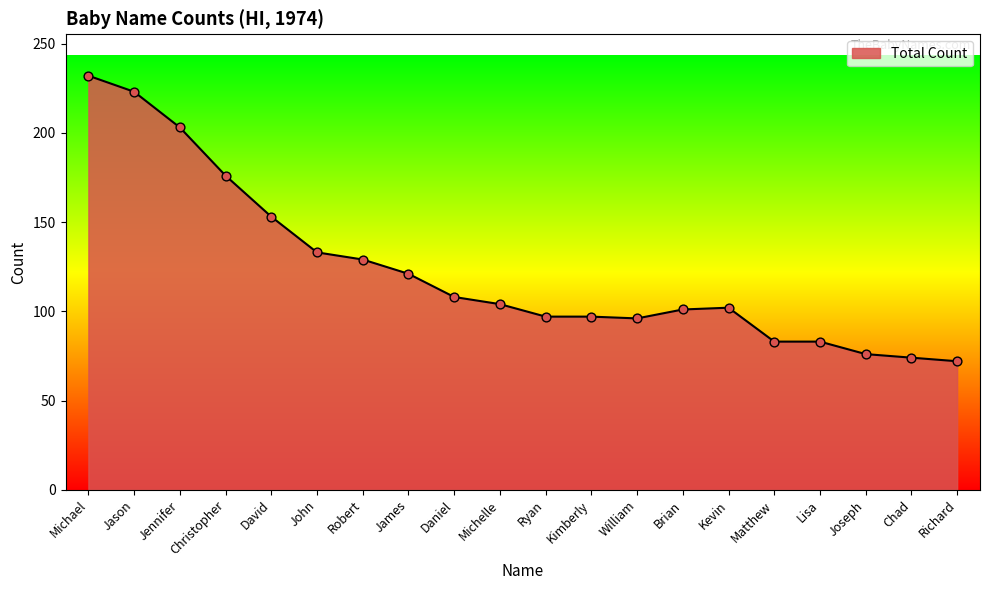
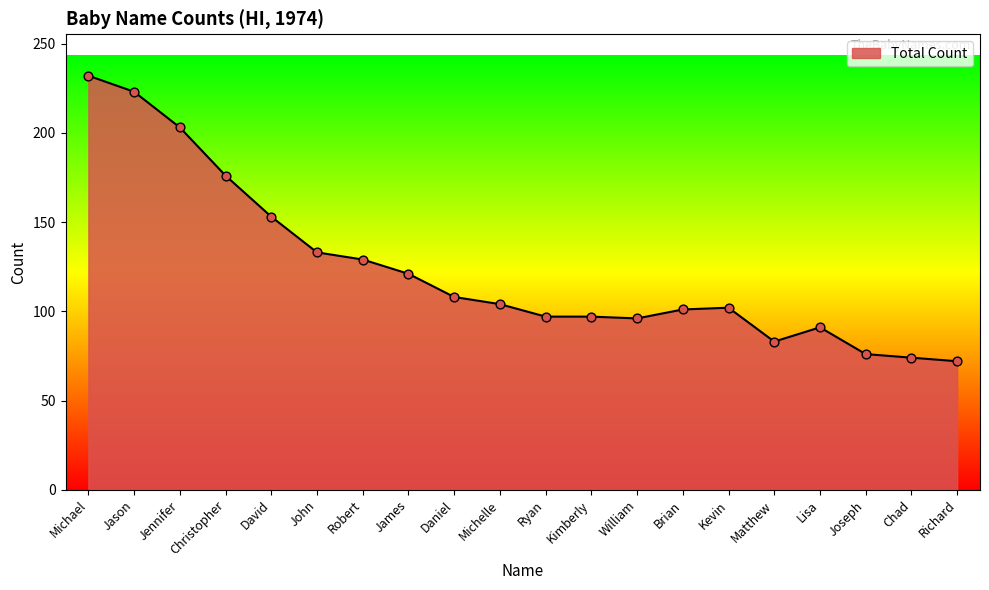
  {
    "Michael": 232,
    "Jason": 223,
    "Jennifer": 203,
    "Christopher": 176,
    "David": 153,
    "John": 133,
    "Robert": 129,
    "James": 121,
    "Daniel": 108,
    "Michelle": 104,
    "Ryan": 97,
    "Kimberly": 97,
    "William": 96,
    "Brian": 101,
    "Kevin": 102,
    "Matthew": 83,
-   "Lisa": 83,
+   "Lisa": 91,
    "Joseph": 76,
    "Chad": 74,
    "Richard": 72
  }
